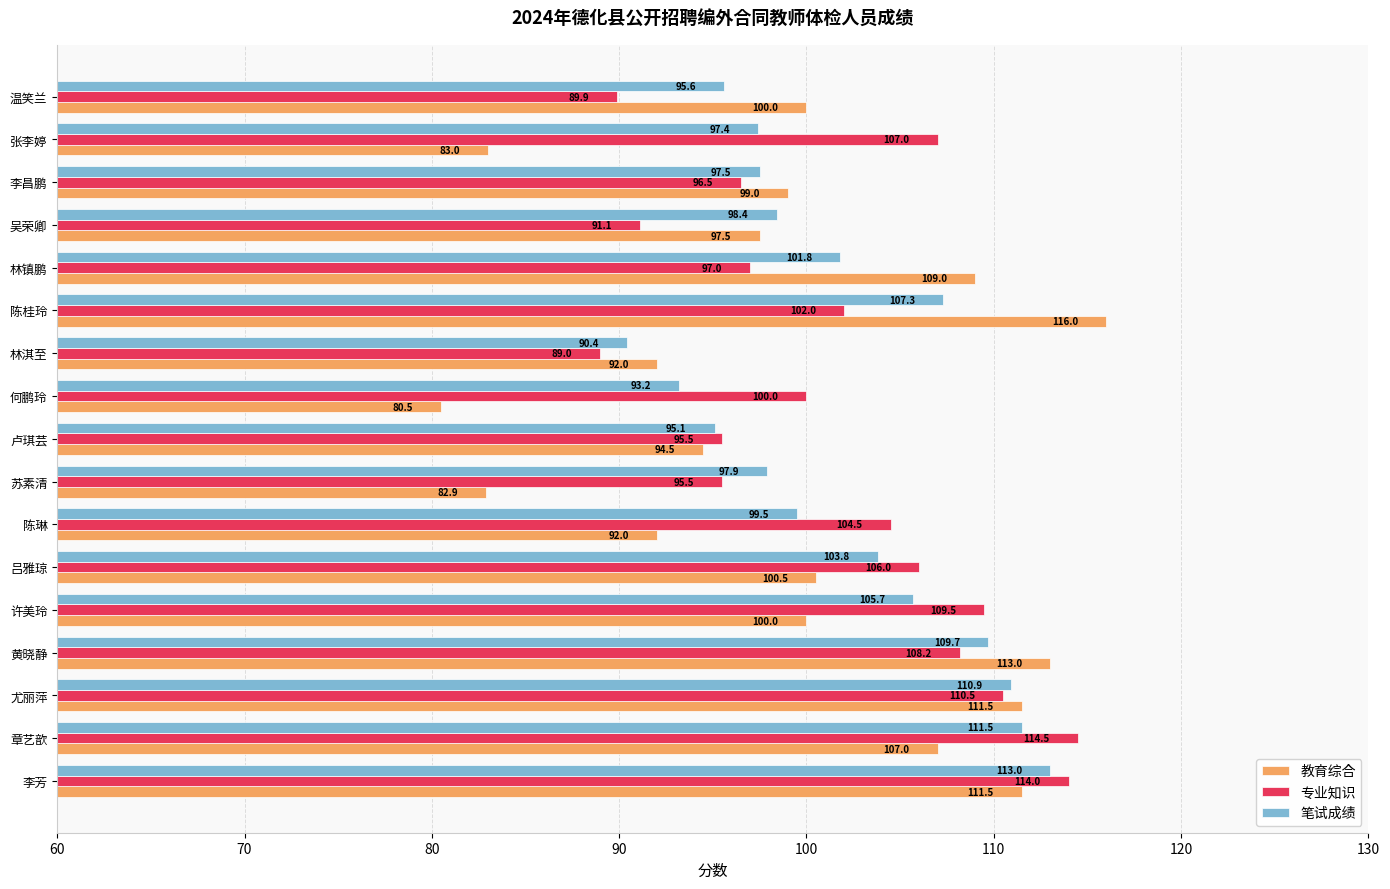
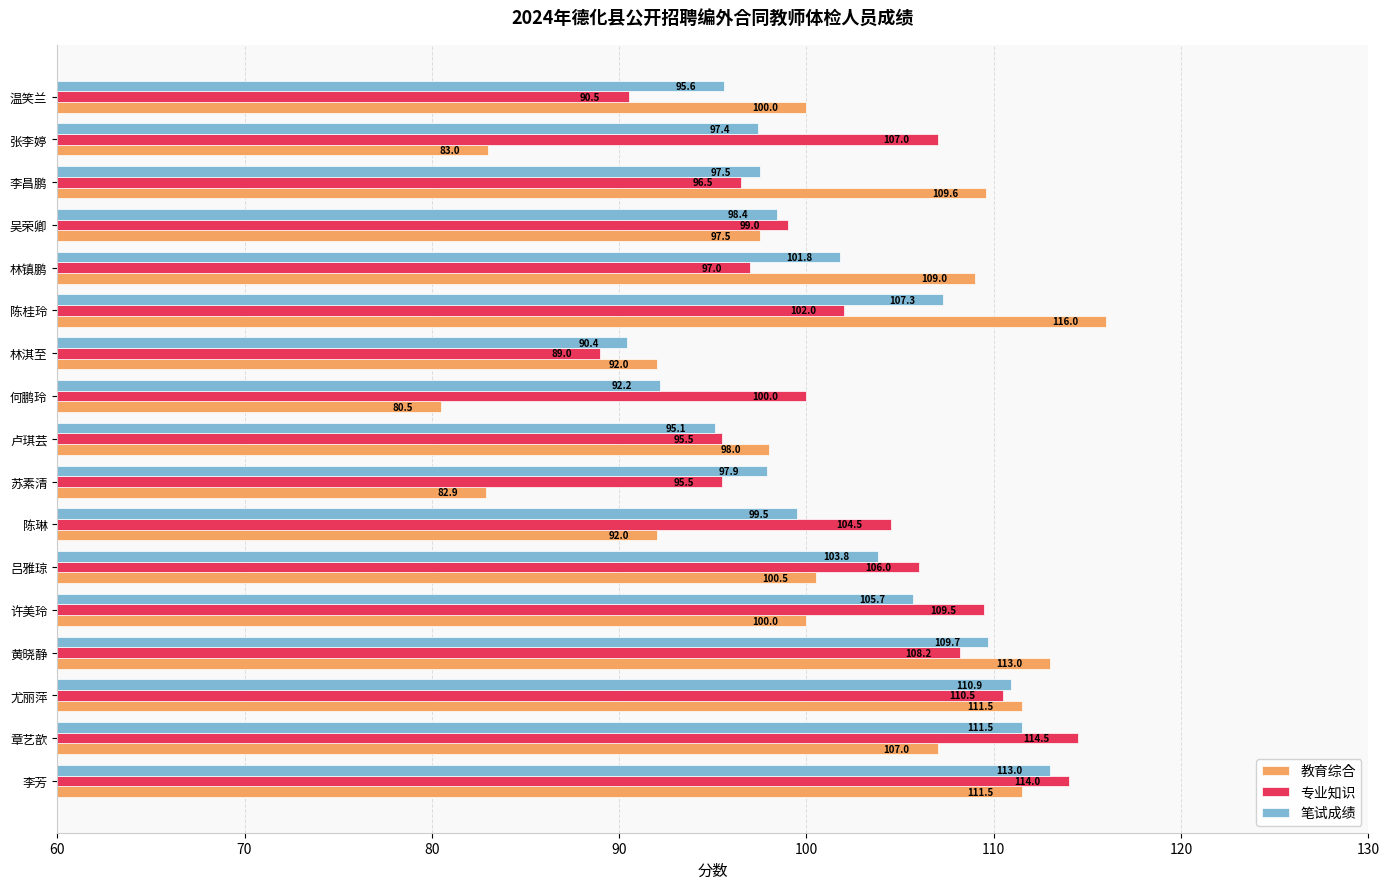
  {
    "教育综合": {
      "温笑兰": 100.0,
      "张李婷": 83.0,
-     "李昌鹏": 99.0,
+     "李昌鹏": 109.6,
      "吴荣卿": 97.5,
      "林镇鹏": 109.0,
      "陈桂玲": 116.0,
      "林淇至": 92.0,
      "何鹏玲": 80.5,
-     "卢琪芸": 94.5,
+     "卢琪芸": 98.0,
      "苏素清": 82.9,
      "陈琳": 92.0,
      "吕雅琼": 100.5,
      "许美玲": 100.0,
      "黄晓静": 113.0,
      "尤丽萍": 111.5,
      "章艺歆": 107.0,
      "李芳": 111.5
    },
    "专业知识": {
-     "温笑兰": 89.9,
+     "温笑兰": 90.5,
      "张李婷": 107.0,
      "李昌鹏": 96.5,
-     "吴荣卿": 91.1,
+     "吴荣卿": 99.0,
      "林镇鹏": 97.0,
      "陈桂玲": 102.0,
      "林淇至": 89.0,
      "何鹏玲": 100.0,
      "卢琪芸": 95.5,
      "苏素清": 95.5,
      "陈琳": 104.5,
      "吕雅琼": 106.0,
      "许美玲": 109.5,
      "黄晓静": 108.2,
      "尤丽萍": 110.5,
      "章艺歆": 114.5,
      "李芳": 114.0
    },
    "笔试成绩": {
      "温笑兰": 95.6,
      "张李婷": 97.4,
      "李昌鹏": 97.5,
      "吴荣卿": 98.4,
      "林镇鹏": 101.8,
      "陈桂玲": 107.3,
      "林淇至": 90.4,
-     "何鹏玲": 93.2,
+     "何鹏玲": 92.2,
      "卢琪芸": 95.1,
      "苏素清": 97.9,
      "陈琳": 99.5,
      "吕雅琼": 103.8,
      "许美玲": 105.7,
      "黄晓静": 109.7,
      "尤丽萍": 110.9,
      "章艺歆": 111.5,
      "李芳": 113.0
    }
  }
